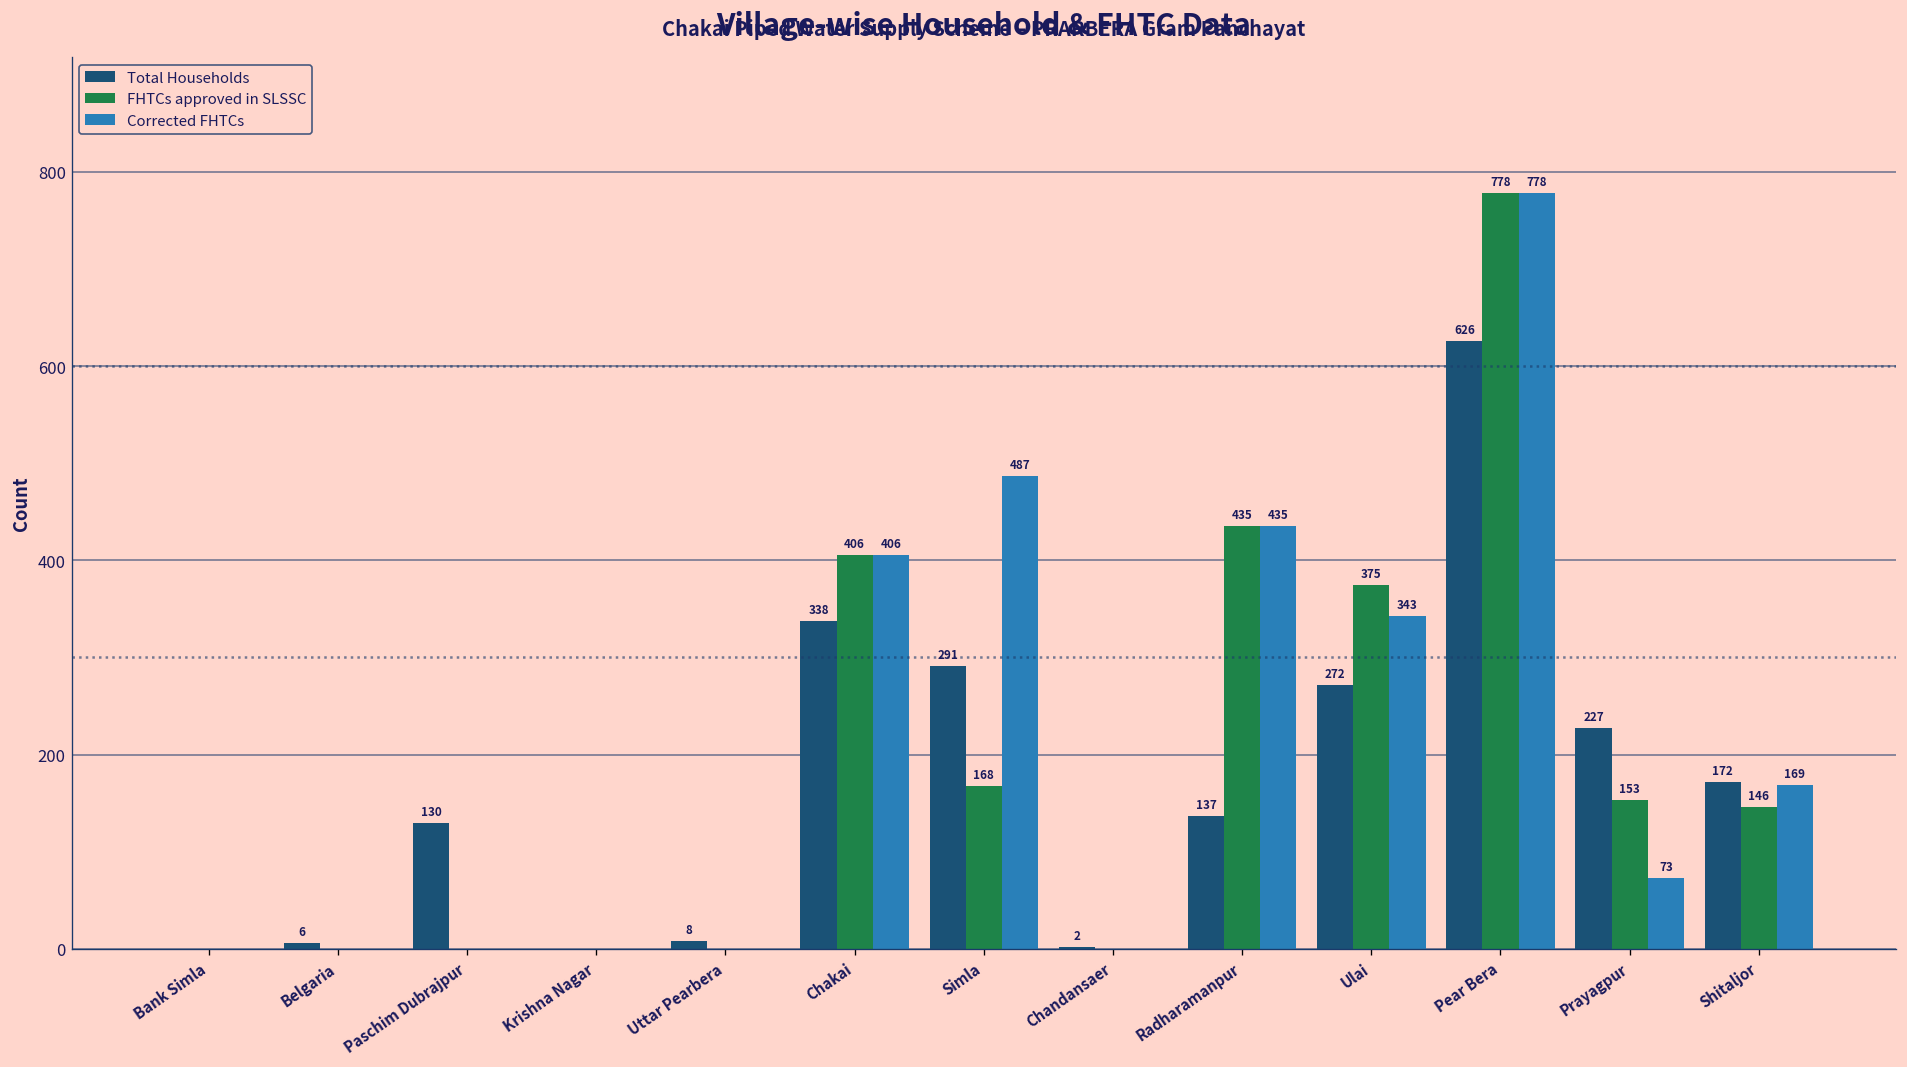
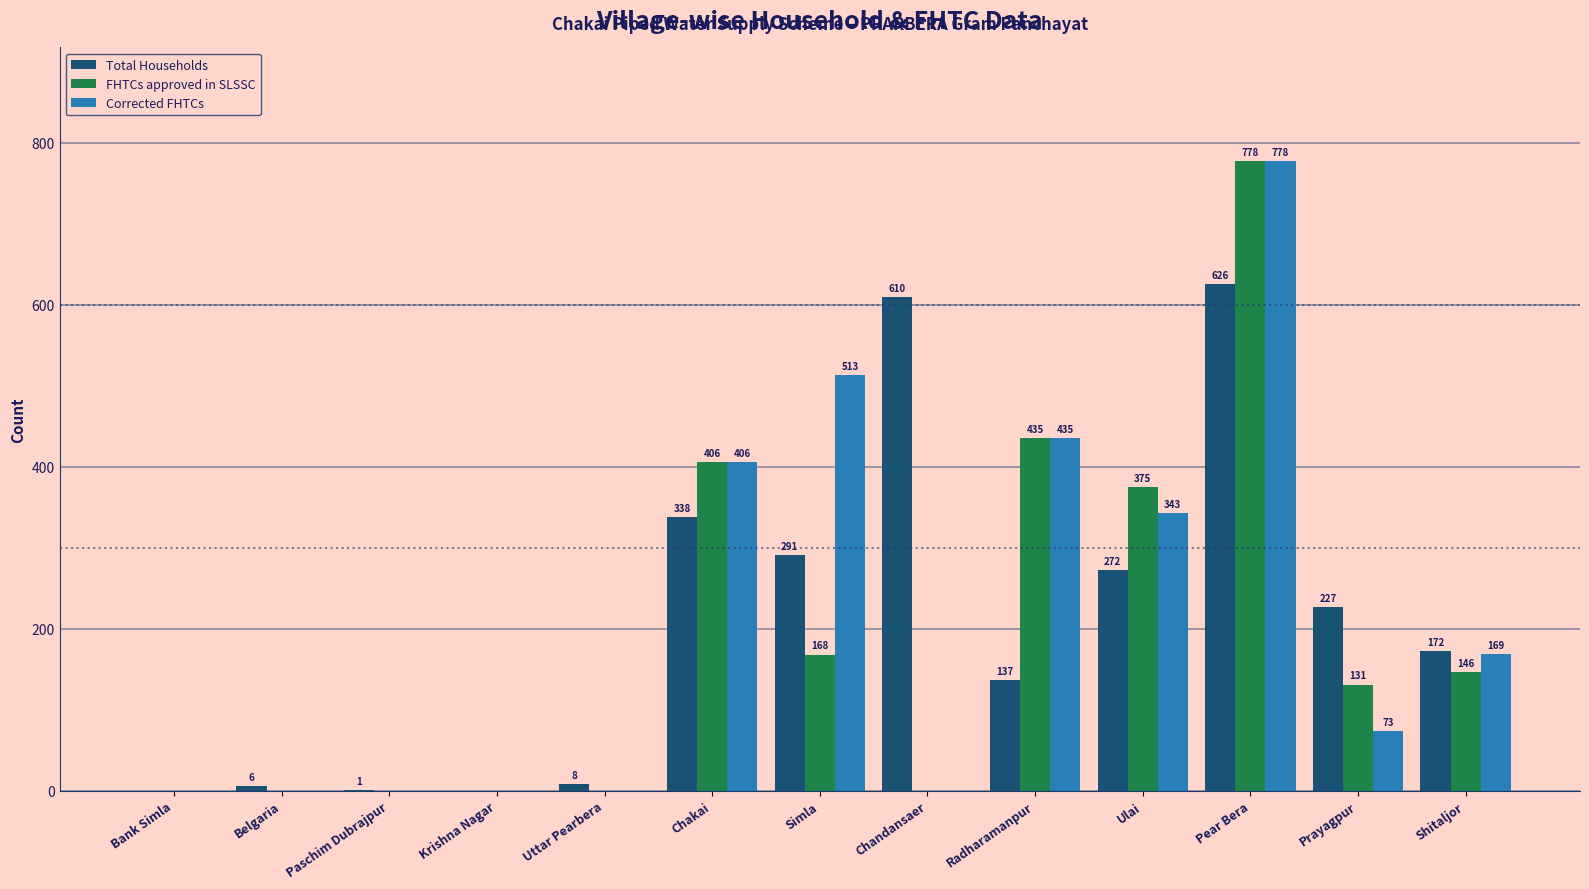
  {
    "Total Households": {
      "Belgaria": 6,
-     "Paschim Dubrajpur": 130,
+     "Paschim Dubrajpur": 1,
      "Uttar Pearbera": 8,
      "Chakai": 338,
      "Simla": 291,
-     "Chandansaer": 2,
+     "Chandansaer": 610,
      "Radharamanpur": 137,
      "Ulai": 272,
      "Pear Bera": 626,
      "Prayagpur": 227,
      "Shitaljor": 172
    },
    "FHTCs approved in SLSSC": {
      "Chakai": 406,
      "Simla": 168,
      "Radharamanpur": 435,
      "Ulai": 375,
      "Pear Bera": 778,
-     "Prayagpur": 153,
+     "Prayagpur": 131,
      "Shitaljor": 146
    },
    "Corrected FHTCs": {
      "Chakai": 406,
-     "Simla": 487,
+     "Simla": 513,
      "Radharamanpur": 435,
      "Ulai": 343,
      "Pear Bera": 778,
      "Prayagpur": 73,
      "Shitaljor": 169
    }
  }
